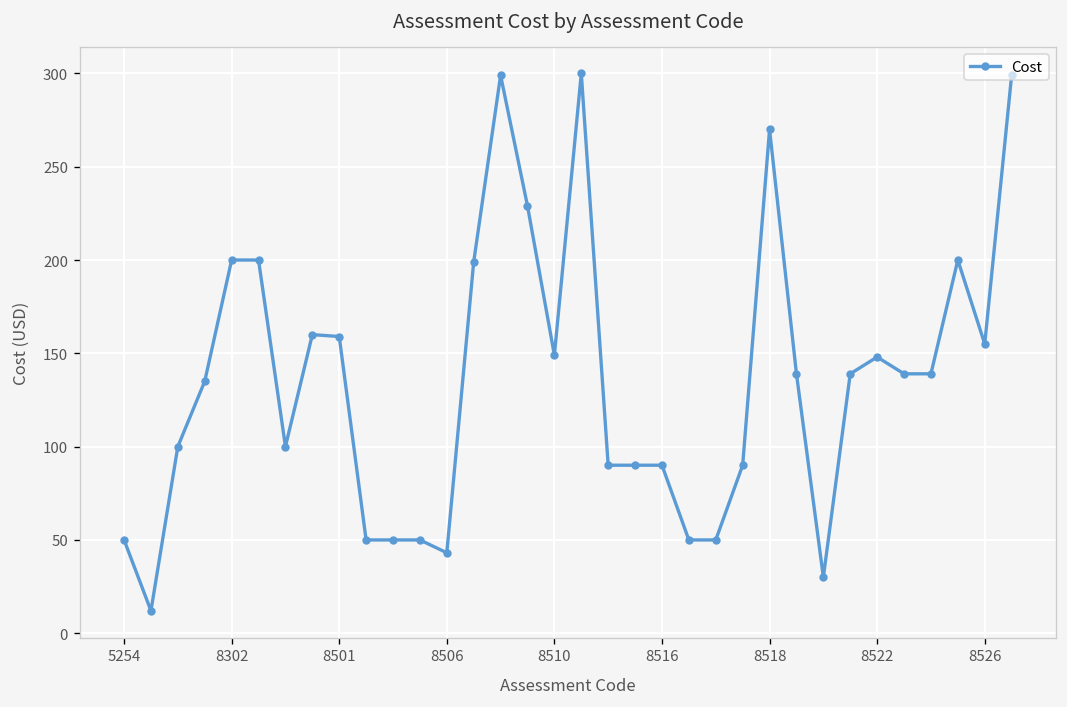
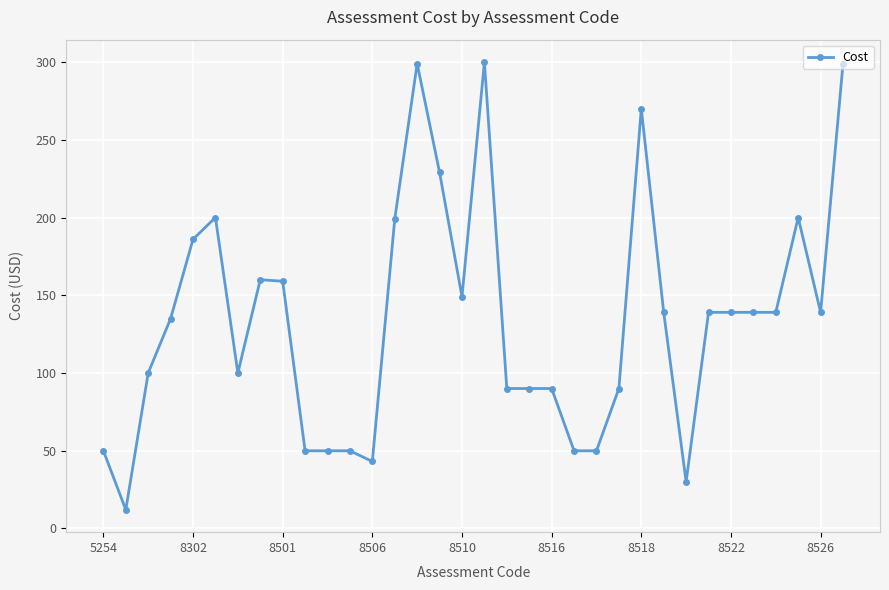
  {
    "5254": 50,
-   "8302": 200,
+   "8302": 186,
    "8501": 159,
    "8506": 43,
    "8510": 149,
    "8516": 90,
    "8518": 270,
-   "8522": 148,
-   "8526": 155
+   "8522": 139,
+   "8526": 139
  }
